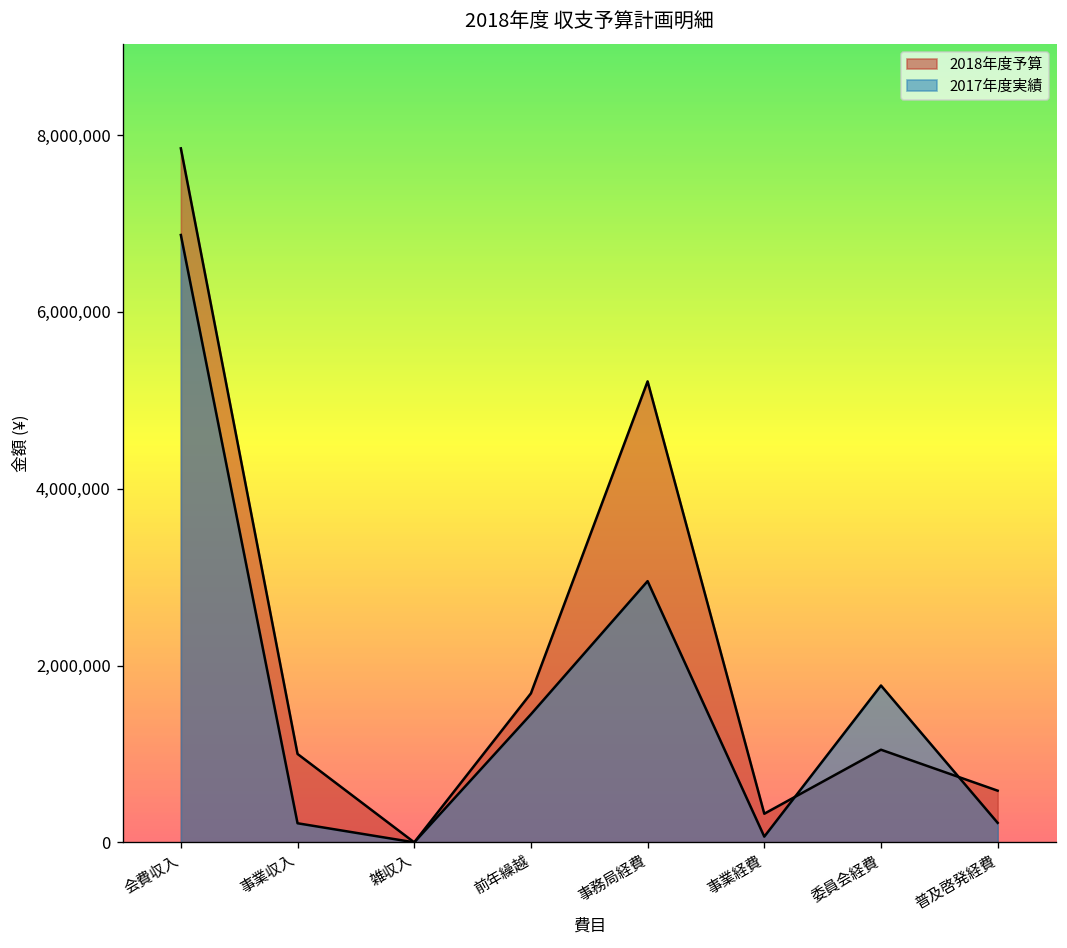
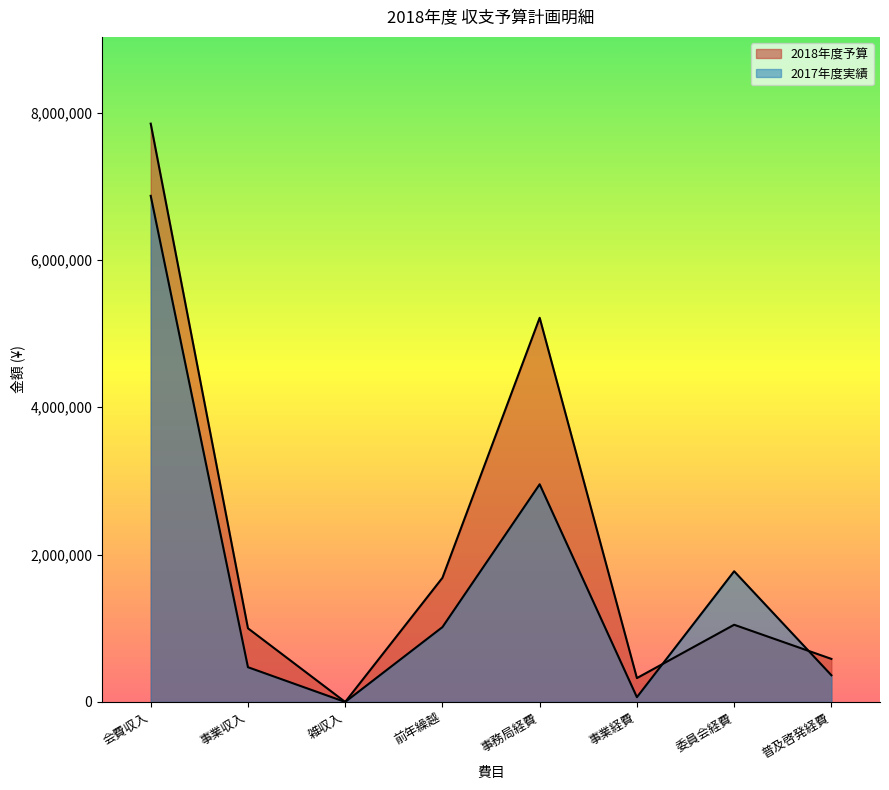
  {
    "2018年度予算": {
      "会費収入": "7,900,000",
      "事業収入": "1,000,000",
      "前年繰越": "1,700,000",
      "事務局経費": "5,200,000",
      "事業経費": "300,000",
      "委員会経費": "1,000,000",
      "普及啓発経費": "600,000"
    },
    "2017年度実績": {
      "会費収入": "6,900,000",
-     "事業収入": "200,000",
-     "前年繰越": "1,400,000",
+     "事業収入": "500,000",
+     "前年繰越": "1,000,000",
      "事務局経費": "3,000,000",
      "事業経費": "100,000",
      "委員会経費": "1,800,000",
-     "普及啓発経費": "200,000"
+     "普及啓発経費": "400,000"
    }
  }
